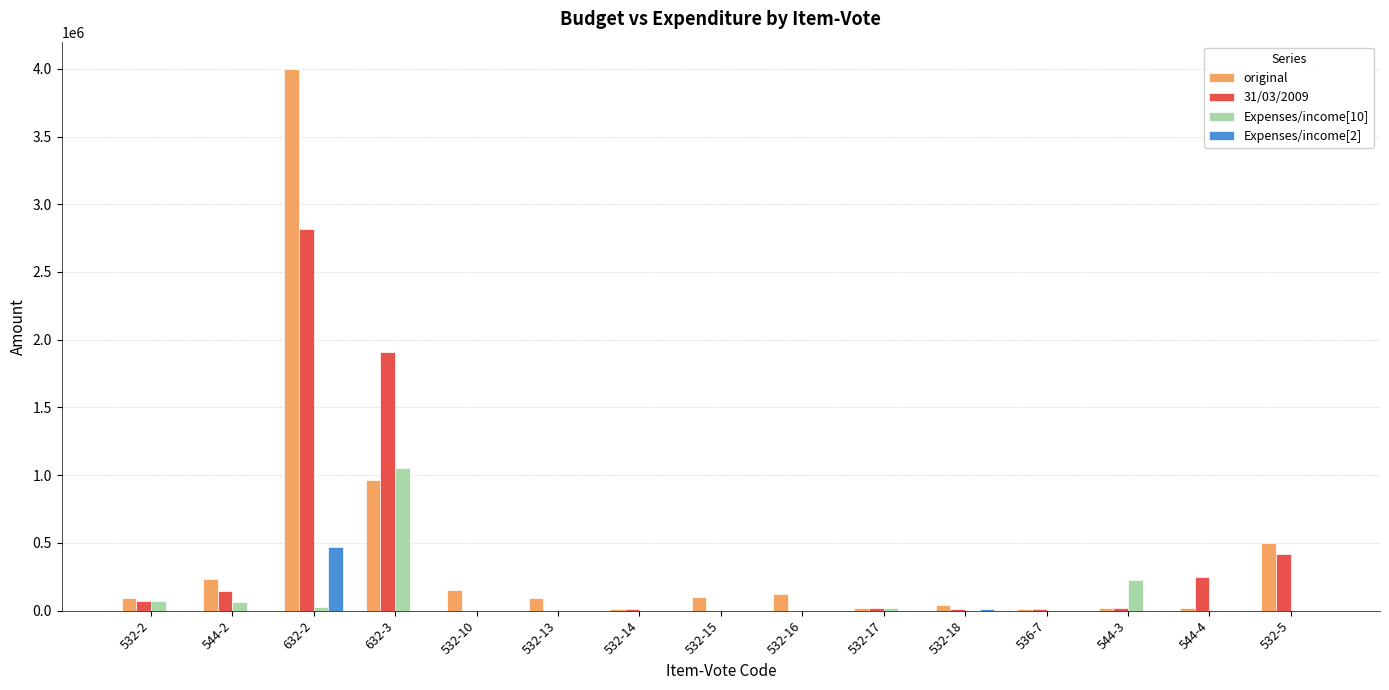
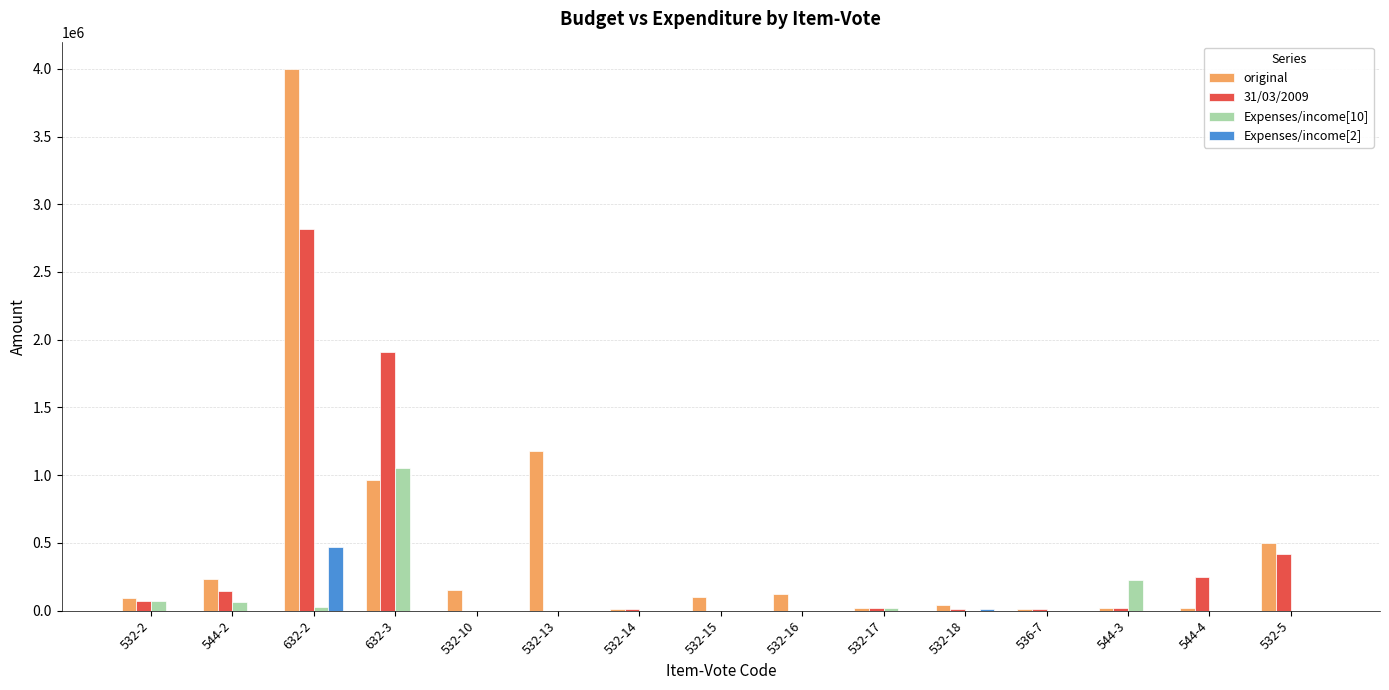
  {
    "original": {
      "532-2": 90000,
      "544-2": 240000,
      "632-2": 4000000,
      "632-3": 960000,
      "532-10": 150000,
-     "532-13": 90000,
+     "532-13": 1180000,
      "532-15": 100000,
      "532-16": 130000,
      "532-18": 40000,
      "544-3": 20000,
      "544-4": 20000,
      "532-5": 500000
    },
    "31/03/2009": {
      "532-2": 70000,
      "544-2": 150000,
      "632-2": 2820000,
      "632-3": 1910000,
      "532-10": 0,
      "532-13": 0,
      "532-15": 0,
      "532-16": 0,
      "544-3": 20000,
      "544-4": 250000,
      "532-5": 420000
    },
    "Expenses/income[10]": {
      "532-2": 70000,
      "544-2": 70000,
      "632-2": 30000,
      "632-3": 1050000,
      "532-10": 0,
      "532-13": 0,
      "532-14": 0,
      "532-15": 0,
      "532-16": 0,
      "532-18": 0,
      "536-7": 0,
      "544-3": 230000,
      "544-4": 0,
      "532-5": 0
    },
    "Expenses/income[2]": {
      "532-2": 0,
      "544-2": 0,
      "632-2": 470000,
      "632-3": 0,
      "532-10": 0,
      "532-13": 0,
      "532-14": 0,
      "532-15": 0,
      "532-16": 0,
      "532-17": 0,
      "536-7": 0,
      "544-3": 0,
      "544-4": 0,
      "532-5": 0
    }
  }
